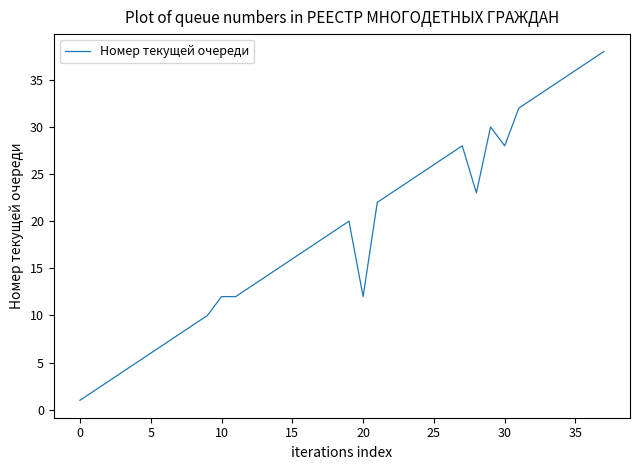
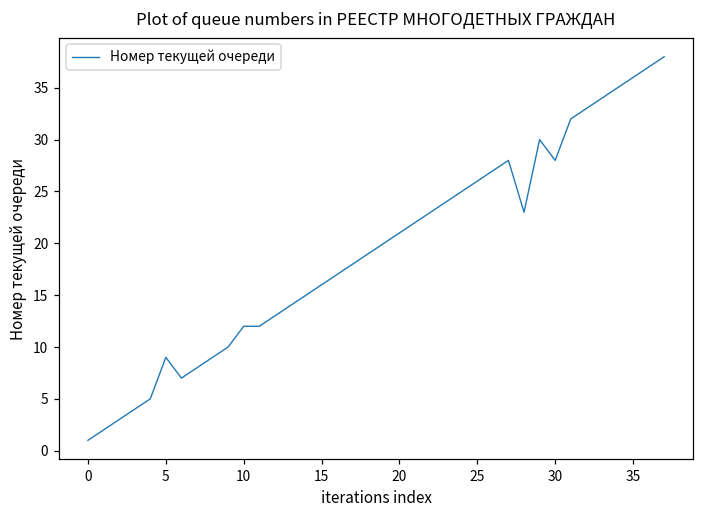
  {
    "0": 1,
-   "5": 6,
+   "5": 9,
    "10": 12,
    "15": 16,
-   "20": 12,
+   "20": 21,
    "25": 26,
    "30": 28,
    "35": 36
  }
